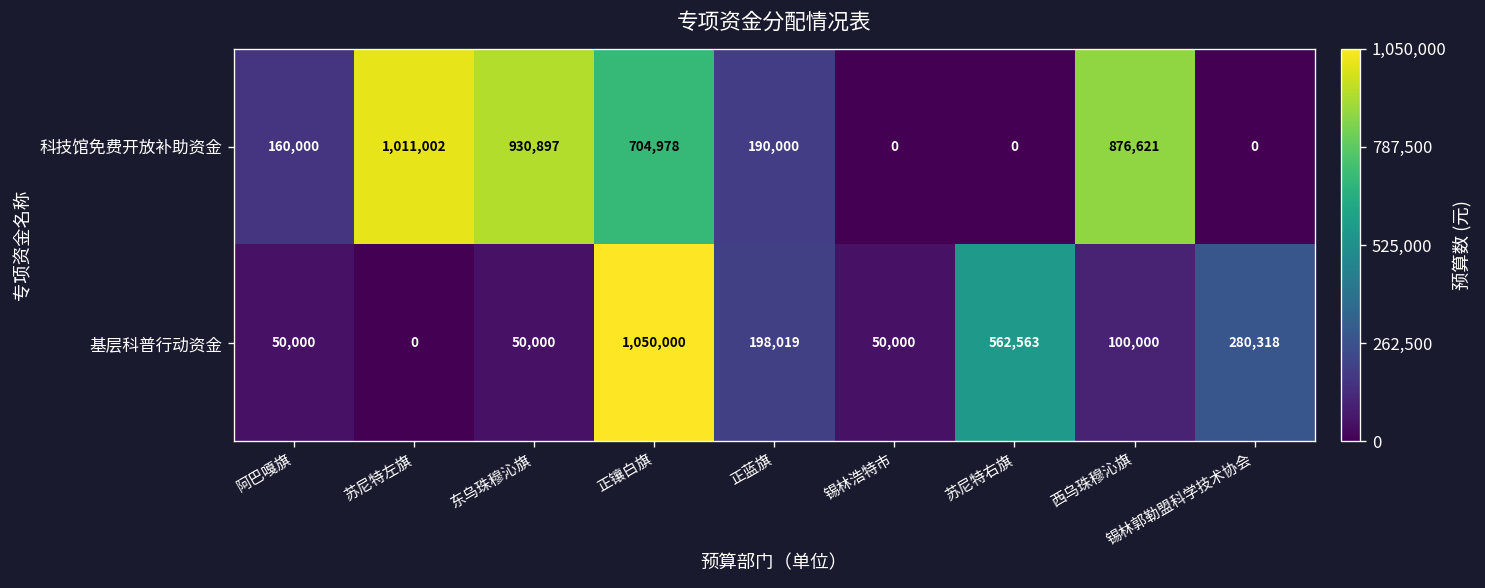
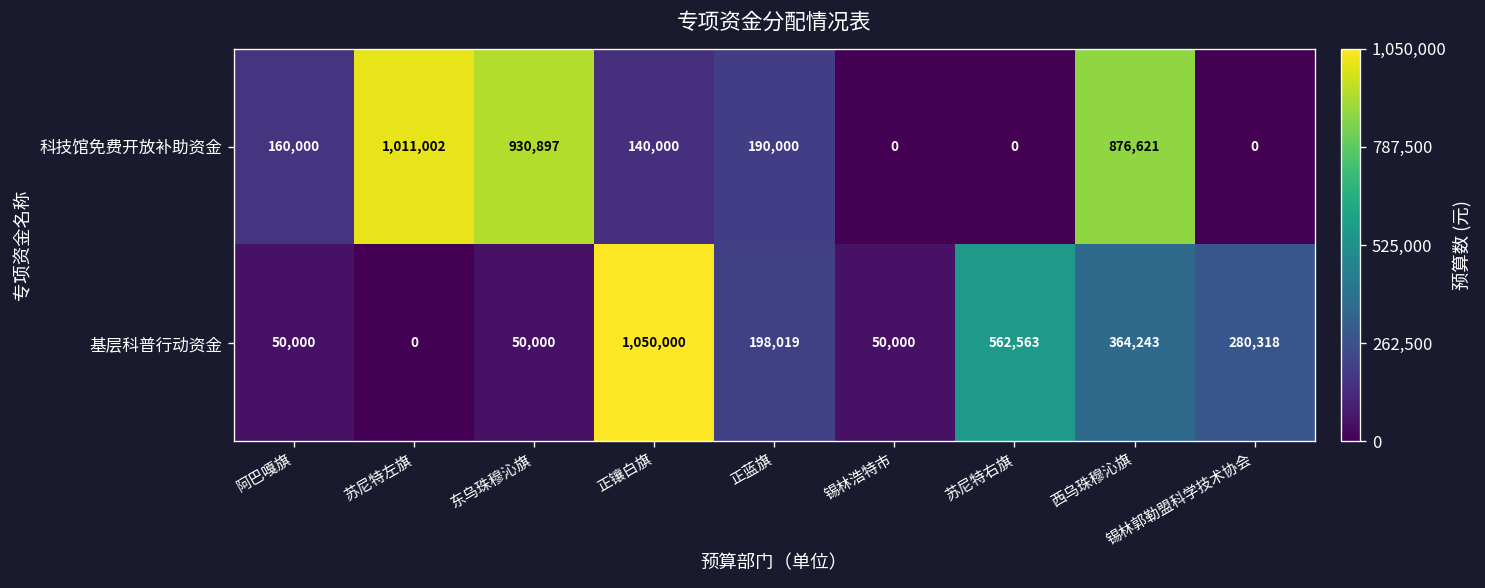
  {
    "科技馆免费开放补助资金": {
      "阿巴嘎旗": "160,000",
      "苏尼特左旗": "1,011,002",
      "东乌珠穆沁旗": "930,897",
-     "正镶白旗": "704,978",
+     "正镶白旗": "140,000",
      "正蓝旗": "190,000",
      "锡林浩特市": "0",
      "苏尼特右旗": "0",
      "西乌珠穆沁旗": "876,621",
      "锡林郭勒盟科学技术协会": "0"
    },
    "基层科普行动资金": {
      "阿巴嘎旗": "50,000",
      "苏尼特左旗": "0",
      "东乌珠穆沁旗": "50,000",
      "正镶白旗": "1,050,000",
      "正蓝旗": "198,019",
      "锡林浩特市": "50,000",
      "苏尼特右旗": "562,563",
-     "西乌珠穆沁旗": "100,000",
+     "西乌珠穆沁旗": "364,243",
      "锡林郭勒盟科学技术协会": "280,318"
    }
  }
